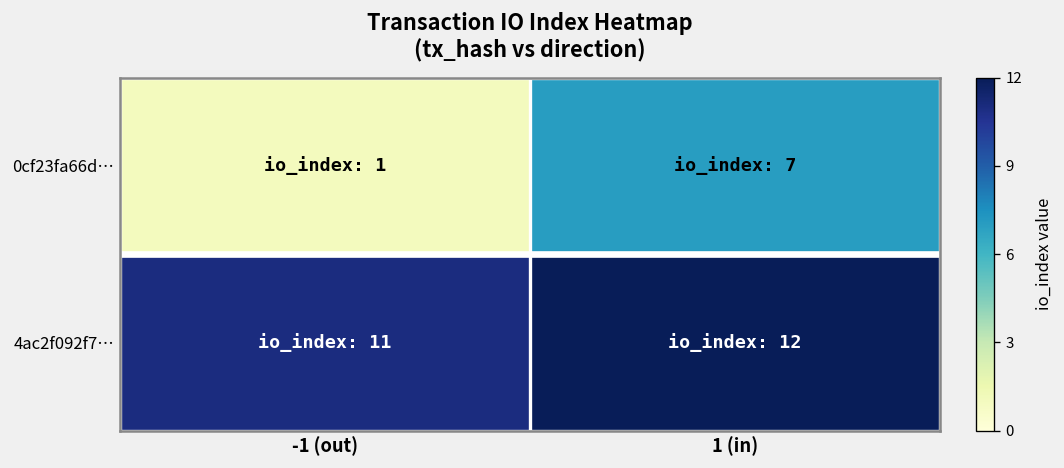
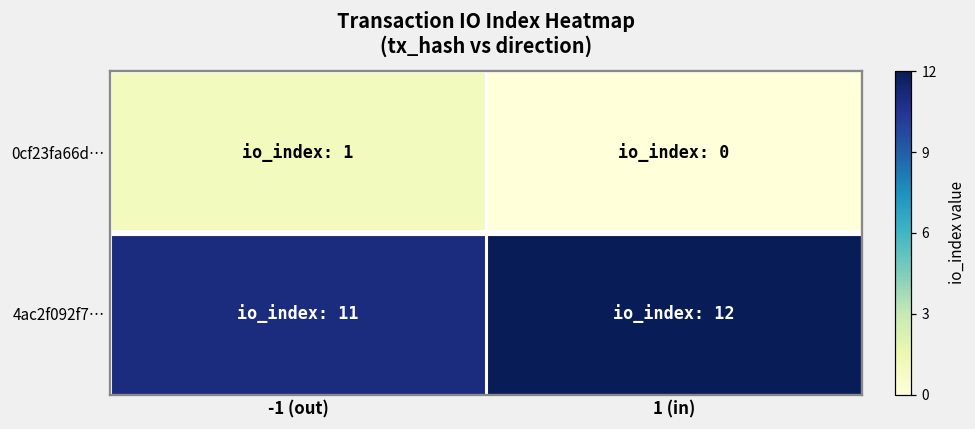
  {
    "0cf23fa66d…": {
      "-1 (out)": 1,
-     "1 (in)": 7
+     "1 (in)": 0
    },
    "4ac2f092f7…": {
      "-1 (out)": 11,
      "1 (in)": 12
    }
  }
